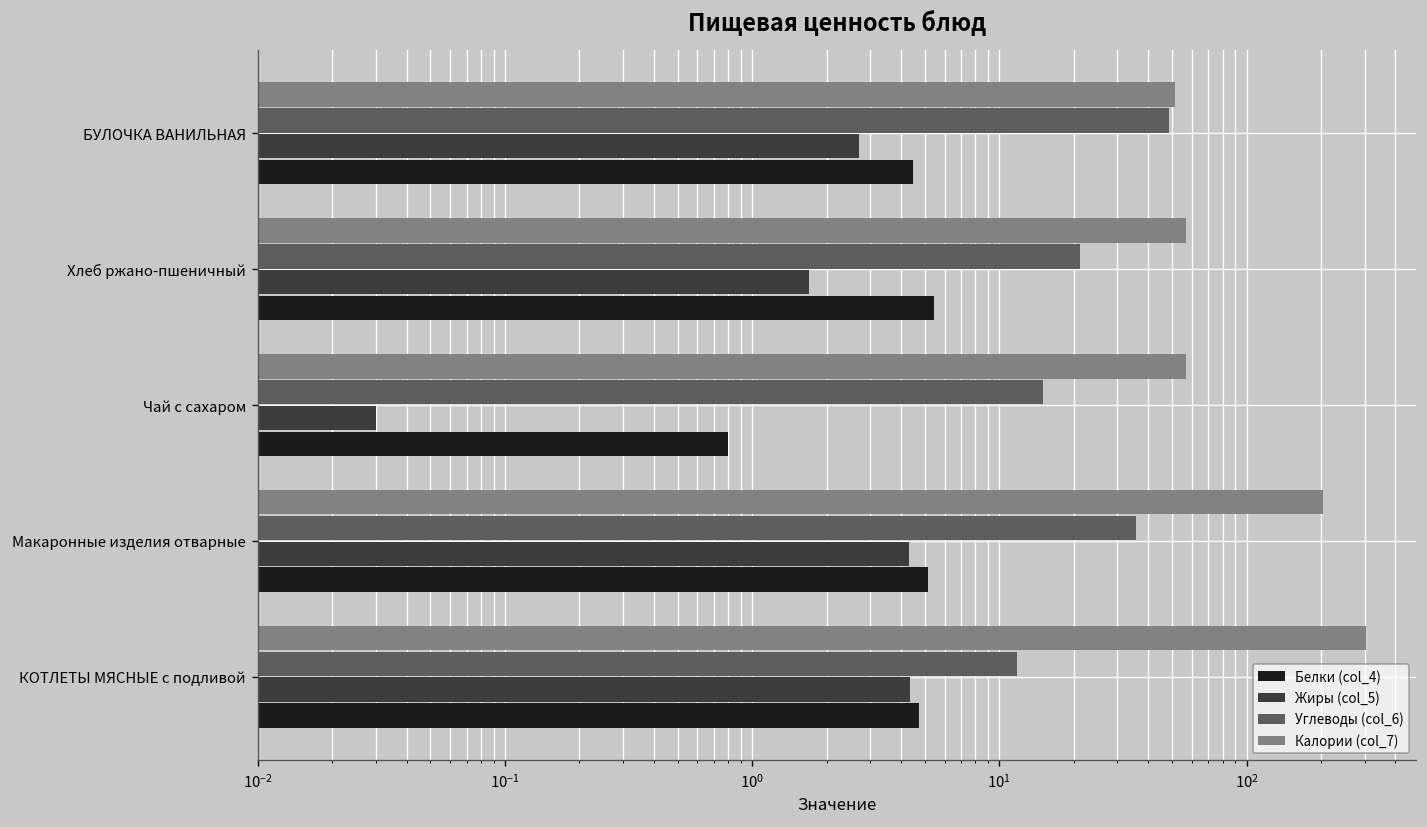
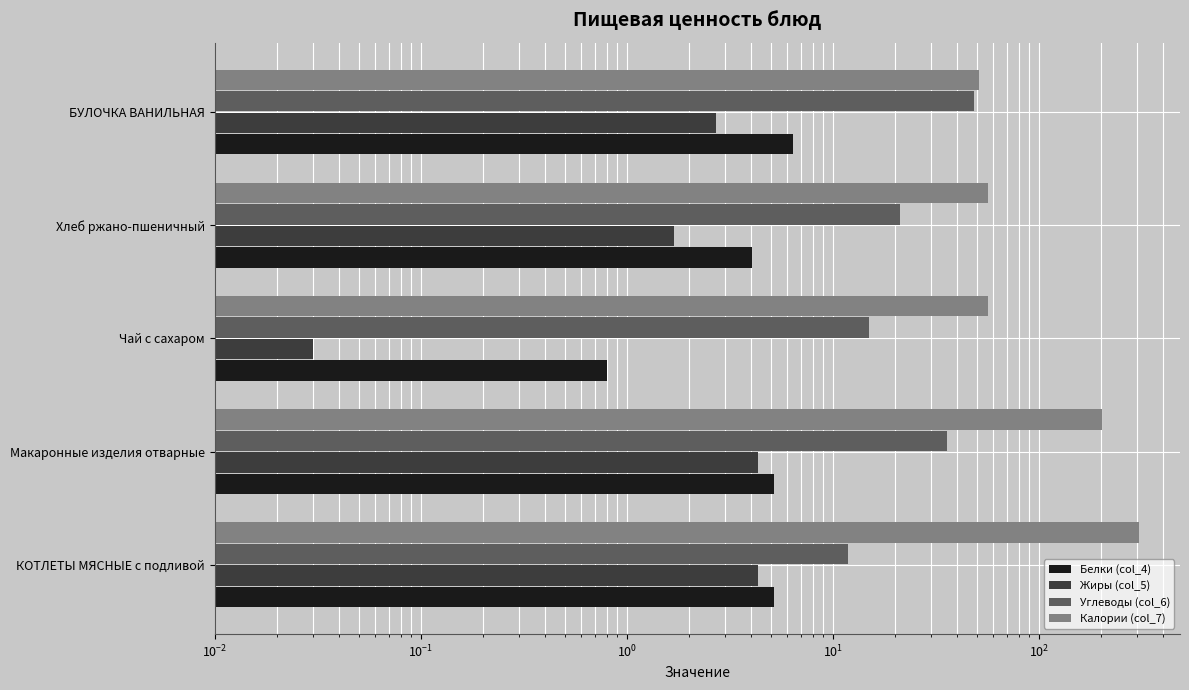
  {
    "Белки (col_4)": {
-     "БУЛОЧКА ВАНИЛЬНАЯ": 4.5,
-     "Хлеб ржано-пшеничный": 5.4,
+     "БУЛОЧКА ВАНИЛЬНАЯ": 6.4,
+     "Хлеб ржано-пшеничный": 4.1,
      "Чай с сахаром": 0.8,
      "Макаронные изделия отварные": 5.2,
-     "КОТЛЕТЫ МЯСНЫЕ с подливой": 4.7
+     "КОТЛЕТЫ МЯСНЫЕ с подливой": 5.2
    },
    "Калории (col_7)": {
      "БУЛОЧКА ВАНИЛЬНАЯ": 51,
      "Хлеб ржано-пшеничный": 57,
      "Чай с сахаром": 57,
      "Макаронные изделия отварные": 200,
      "КОТЛЕТЫ МЯСНЫЕ с подливой": 310
    }
  }
